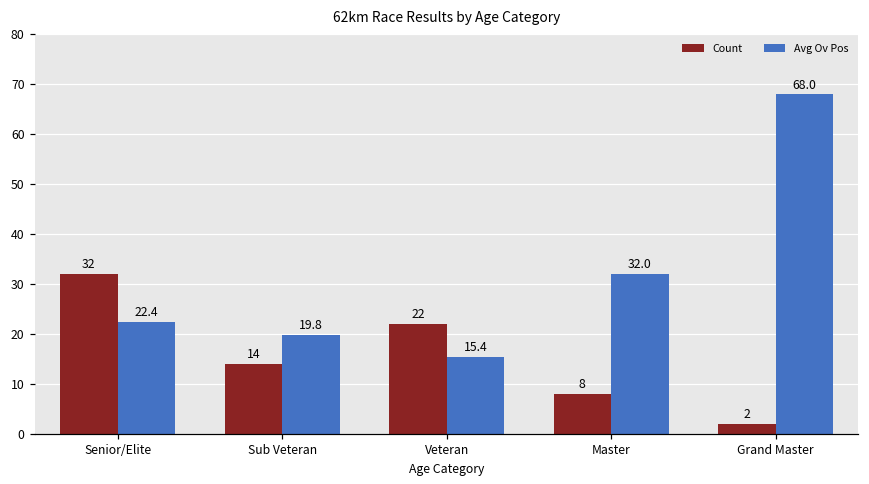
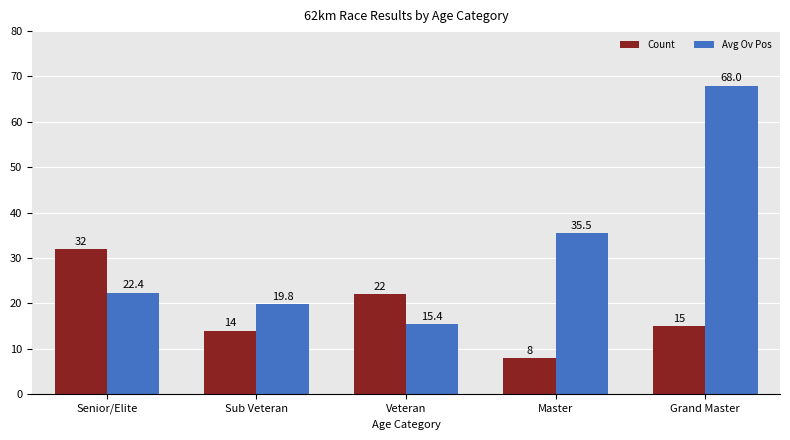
  {
    "Count": {
      "Senior/Elite": 32,
      "Sub Veteran": 14,
      "Veteran": 22,
      "Master": 8,
-     "Grand Master": 2
+     "Grand Master": 15
    },
    "Avg Ov Pos": {
      "Senior/Elite": 22.4,
      "Sub Veteran": 19.8,
      "Veteran": 15.4,
-     "Master": 32.0,
+     "Master": 35.5,
      "Grand Master": 68.0
    }
  }
